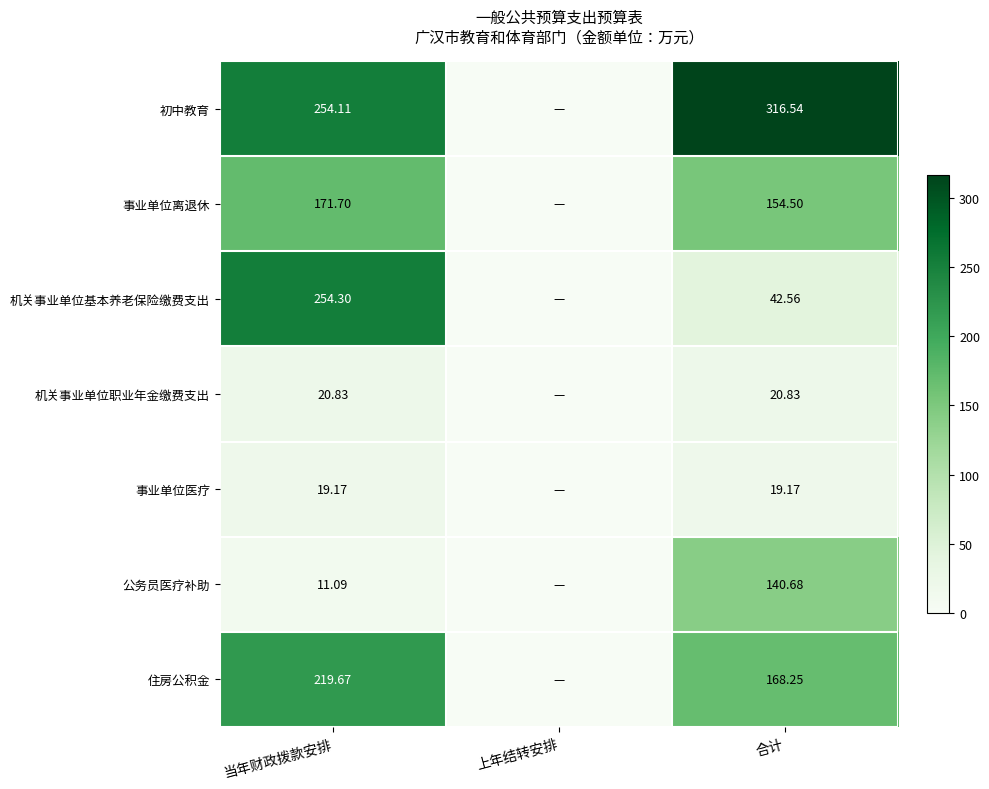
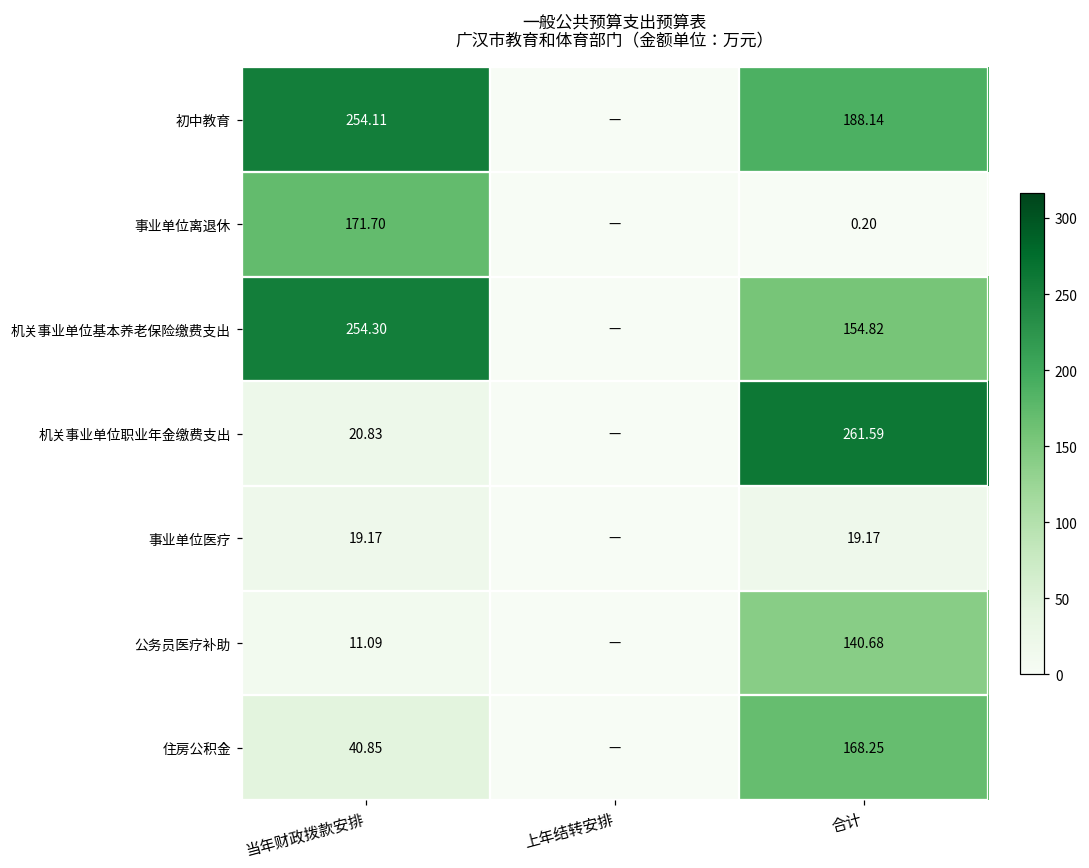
  {
    "初中教育": {
      "当年财政拨款安排": 254.11,
-     "合计": 316.54
+     "合计": 188.14
    },
    "事业单位离退休": {
      "当年财政拨款安排": 171.70,
-     "合计": 154.50
+     "合计": 0.20
    },
    "机关事业单位基本养老保险缴费支出": {
      "当年财政拨款安排": 254.30,
-     "合计": 42.56
+     "合计": 154.82
    },
    "机关事业单位职业年金缴费支出": {
      "当年财政拨款安排": 20.83,
-     "合计": 20.83
+     "合计": 261.59
    },
    "事业单位医疗": {
      "当年财政拨款安排": 19.17,
      "合计": 19.17
    },
    "公务员医疗补助": {
      "当年财政拨款安排": 11.09,
      "合计": 140.68
    },
    "住房公积金": {
-     "当年财政拨款安排": 219.67,
+     "当年财政拨款安排": 40.85,
      "合计": 168.25
    }
  }
